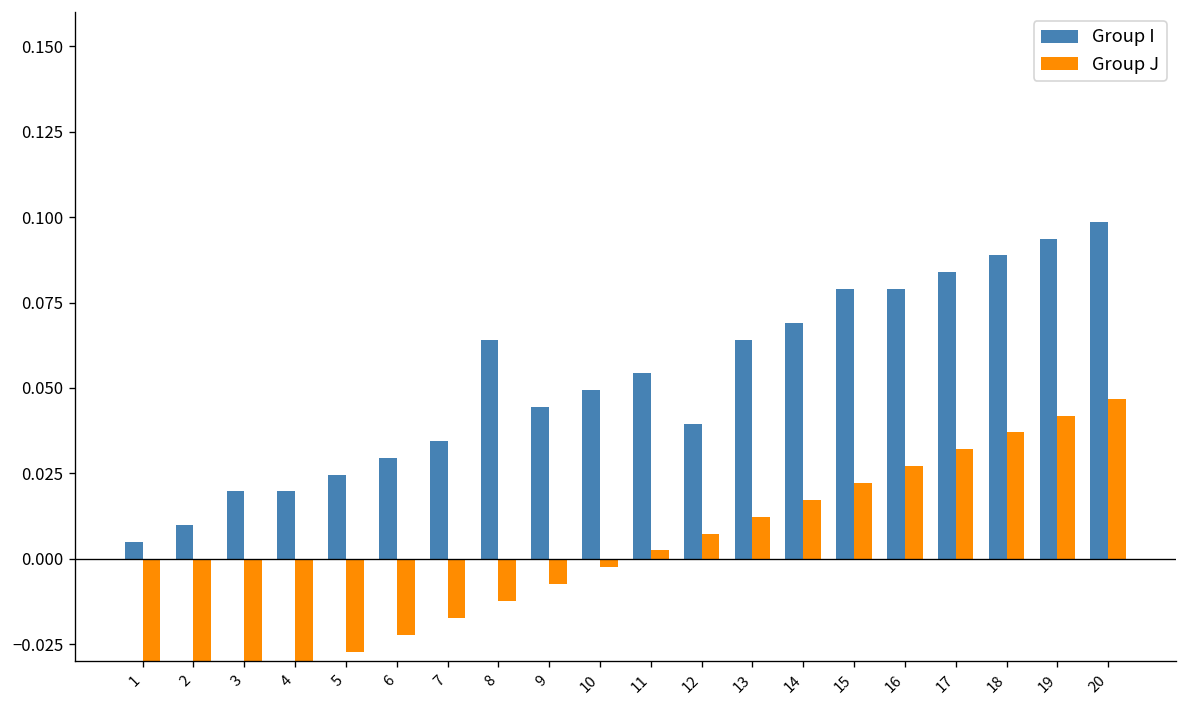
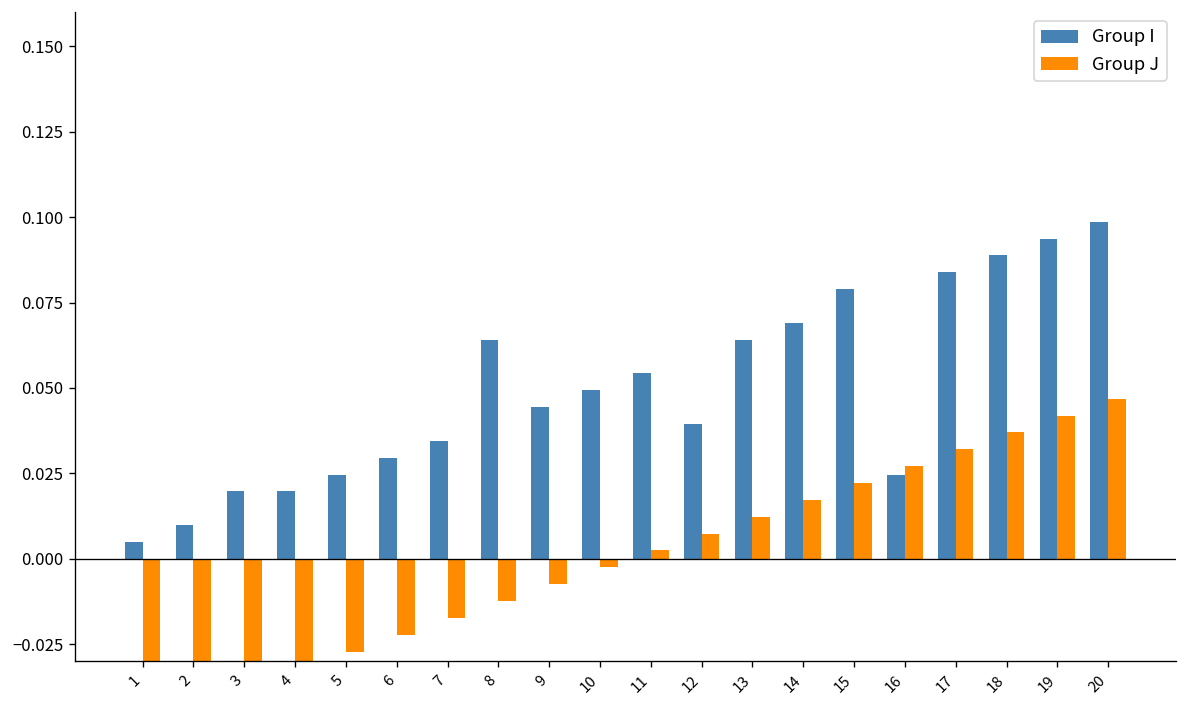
  {
    "Group I": {
      "1": 0.005,
      "2": 0.010,
      "3": 0.020,
      "4": 0.020,
      "5": 0.025,
      "6": 0.030,
      "7": 0.035,
      "8": 0.064,
      "9": 0.044,
      "10": 0.049,
      "11": 0.054,
      "12": 0.039,
      "13": 0.064,
      "14": 0.069,
      "15": 0.079,
-     "16": 0.079,
+     "16": 0.025,
      "17": 0.084,
      "18": 0.089,
      "19": 0.094,
      "20": 0.099
    },
    "Group J": {
      "5": -0.027,
      "6": -0.022,
      "7": -0.017,
      "8": -0.012,
      "9": -0.007,
      "10": -0.002,
      "11": 0.002,
      "12": 0.007,
      "13": 0.012,
      "14": 0.017,
      "15": 0.022,
      "16": 0.027,
      "17": 0.032,
      "18": 0.037,
      "19": 0.042,
      "20": 0.047
    }
  }
